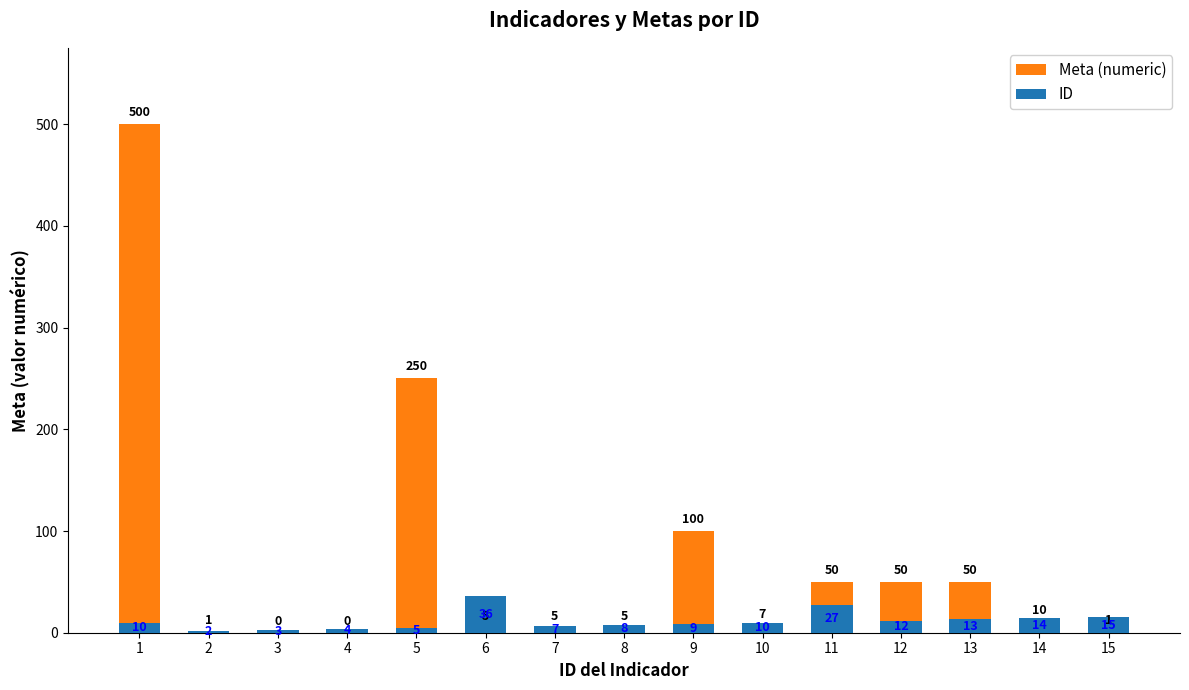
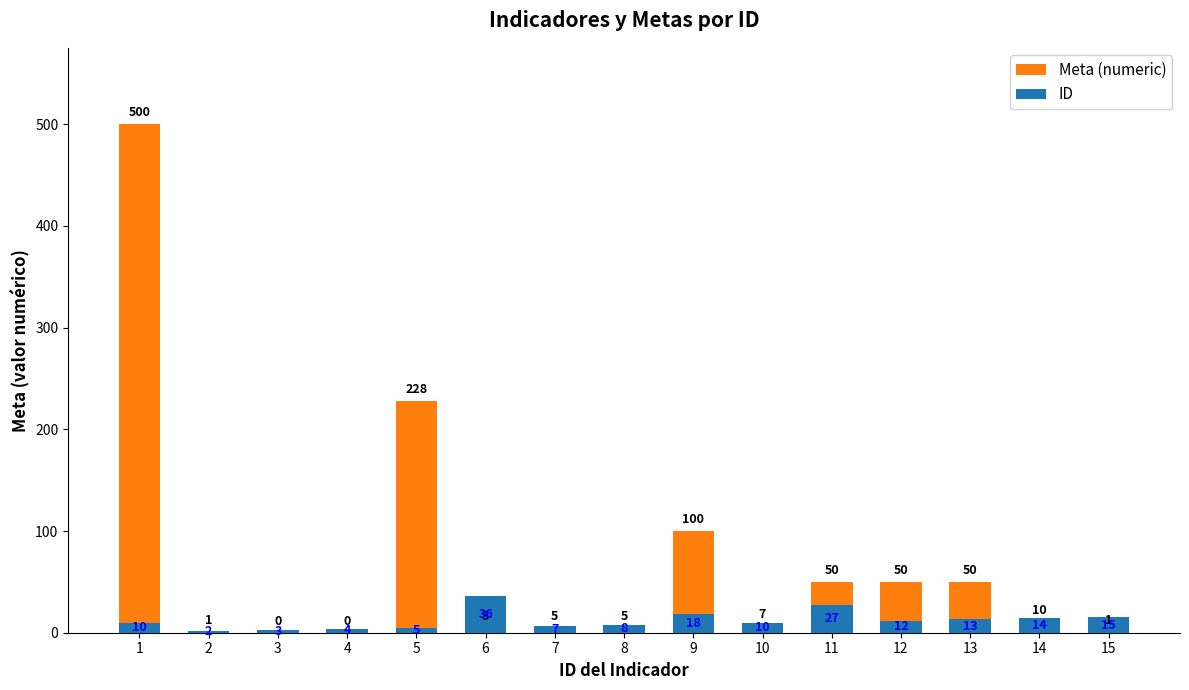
  {
    "Meta (numeric)": {
      "1": 500,
      "2": 1,
-     "5": 250,
+     "5": 228,
      "9": 100,
      "11": 50,
      "12": 50,
      "13": 50
    },
    "ID": {
      "2": 2,
      "7": 7,
      "8": 8,
-     "9": 9,
+     "9": 18,
      "10": 10,
      "14": 14
    }
  }
